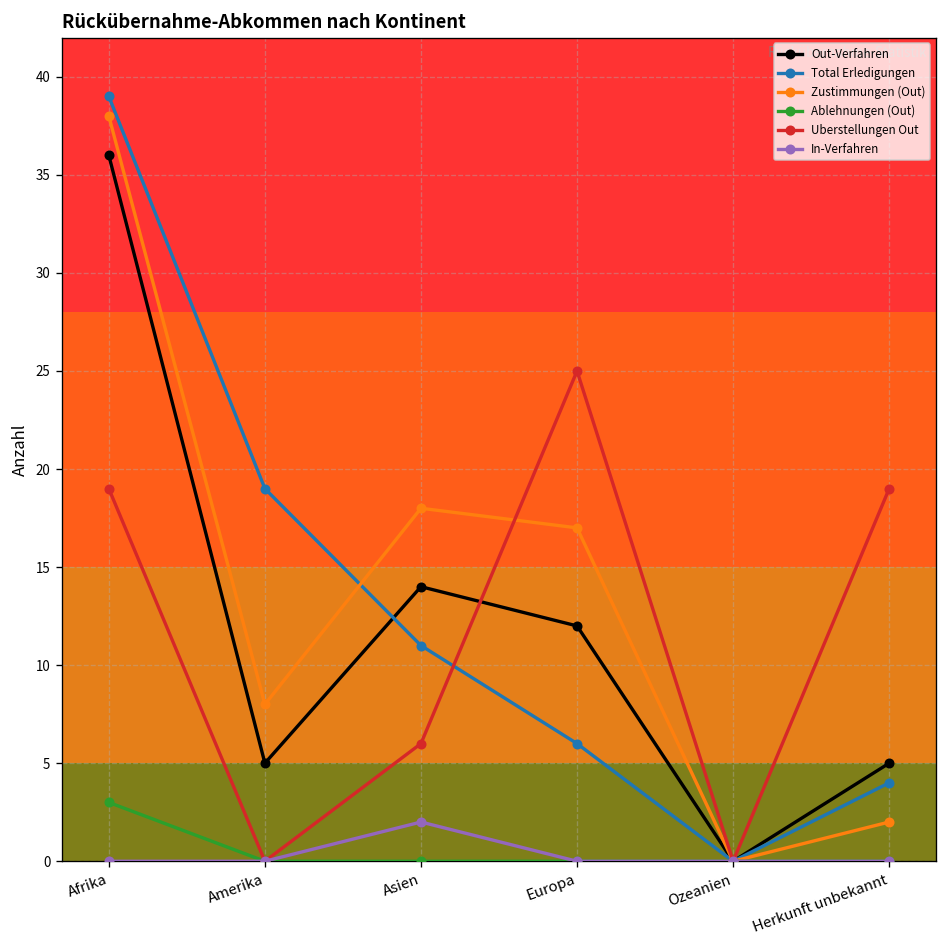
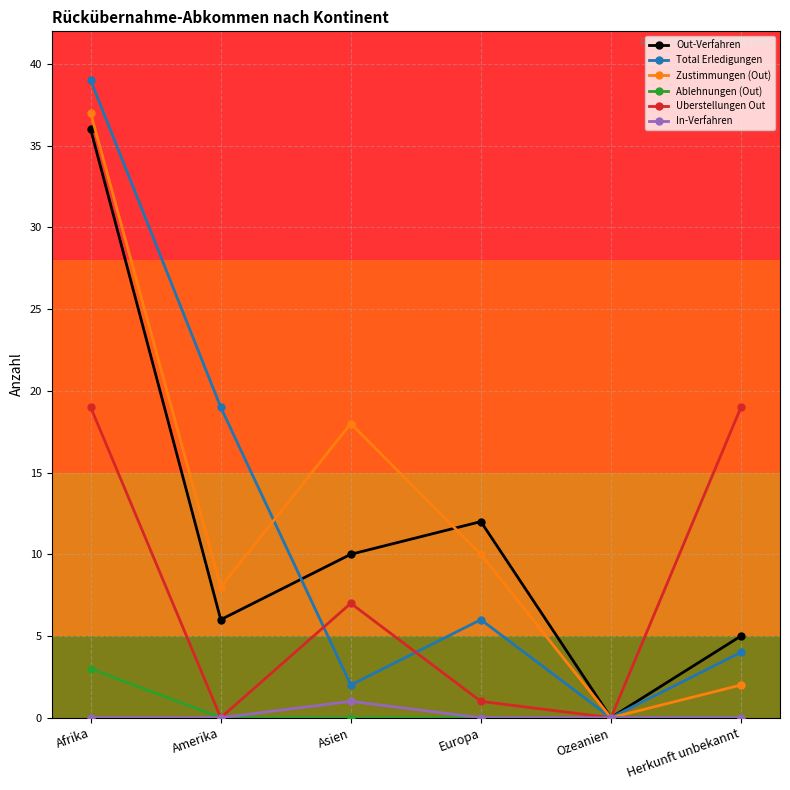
  {
    "Out-Verfahren": {
      "Afrika": 36,
-     "Amerika": 5,
-     "Asien": 14,
+     "Amerika": 6,
+     "Asien": 10,
      "Europa": 12,
      "Herkunft unbekannt": 5
    },
    "Total Erledigungen": {
      "Afrika": 39,
      "Amerika": 19,
-     "Asien": 11,
+     "Asien": 2,
      "Europa": 6,
      "Herkunft unbekannt": 4
    },
    "Zustimmungen (Out)": {
-     "Afrika": 38,
+     "Afrika": 37,
      "Amerika": 8,
      "Asien": 18,
-     "Europa": 17,
+     "Europa": 10,
      "Herkunft unbekannt": 2
    },
    "Ablehnungen (Out)": {
      "Afrika": 3,
      "Asien": 0
    },
    "Uberstellungen Out": {
      "Afrika": 19,
-     "Asien": 6,
-     "Europa": 25,
+     "Asien": 7,
+     "Europa": 1,
      "Herkunft unbekannt": 19
    },
    "In-Verfahren": {
      "Afrika": 0,
-     "Asien": 2
+     "Asien": 1
    }
  }
